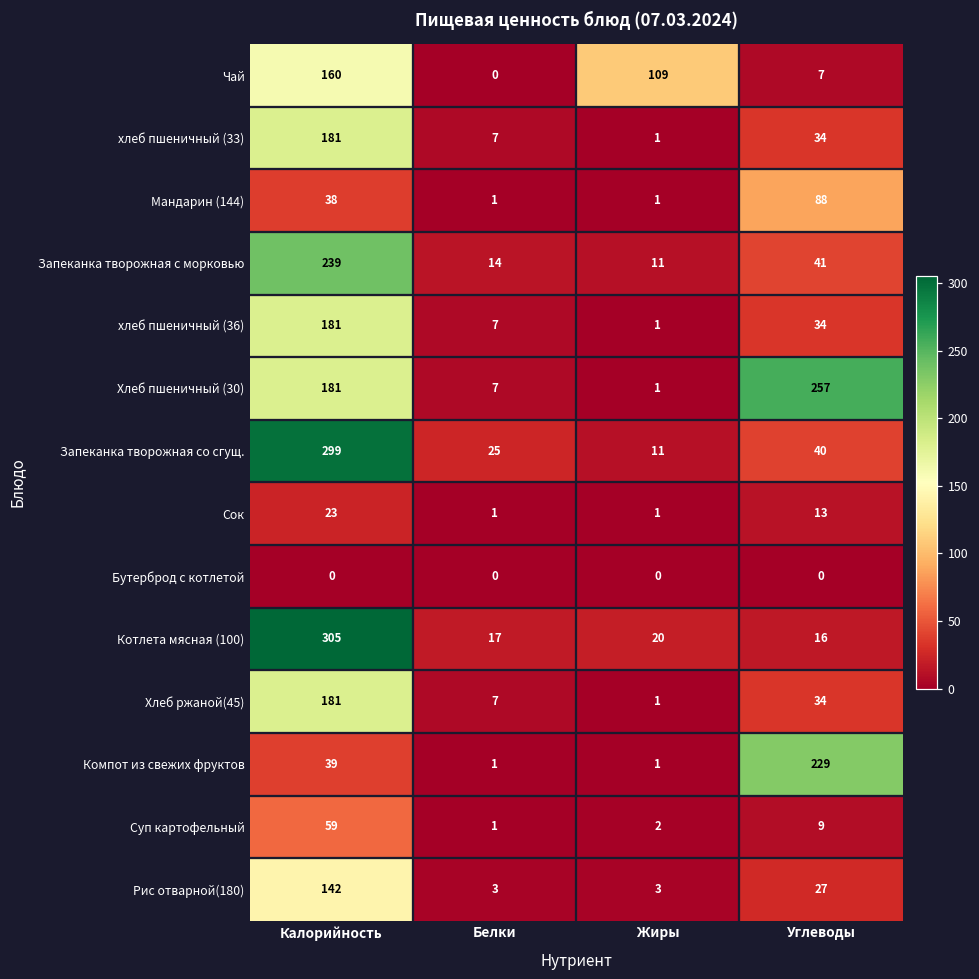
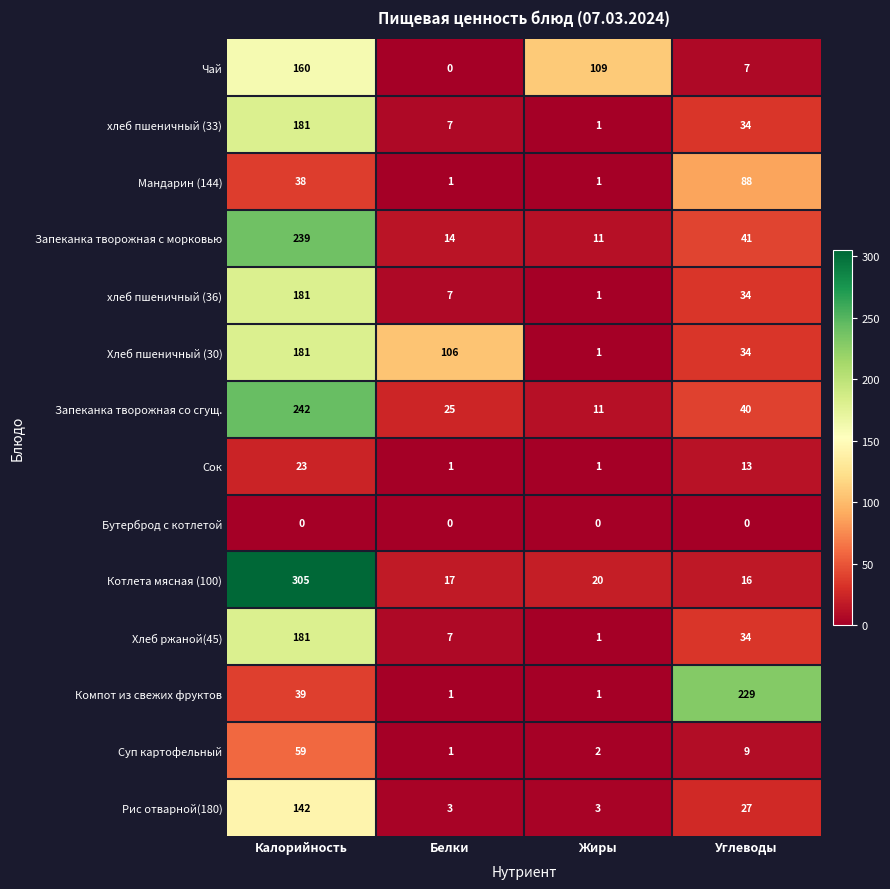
  {
    "Чай": {
      "Калорийность": 160,
      "Белки": 0,
      "Жиры": 109,
      "Углеводы": 7
    },
    "хлеб пшеничный (33)": {
      "Калорийность": 181,
      "Белки": 7,
      "Жиры": 1,
      "Углеводы": 34
    },
    "Мандарин (144)": {
      "Калорийность": 38,
      "Белки": 1,
      "Жиры": 1,
      "Углеводы": 88
    },
    "Запеканка творожная с морковью": {
      "Калорийность": 239,
      "Белки": 14,
      "Жиры": 11,
      "Углеводы": 41
    },
    "хлеб пшеничный (36)": {
      "Калорийность": 181,
      "Белки": 7,
      "Жиры": 1,
      "Углеводы": 34
    },
    "Хлеб пшеничный (30)": {
      "Калорийность": 181,
-     "Белки": 7,
+     "Белки": 106,
      "Жиры": 1,
-     "Углеводы": 257
+     "Углеводы": 34
    },
    "Запеканка творожная со сгущ.": {
-     "Калорийность": 299,
+     "Калорийность": 242,
      "Белки": 25,
      "Жиры": 11,
      "Углеводы": 40
    },
    "Сок": {
      "Калорийность": 23,
      "Белки": 1,
      "Жиры": 1,
      "Углеводы": 13
    },
    "Бутерброд с котлетой": {
      "Калорийность": 0,
      "Белки": 0,
      "Жиры": 0,
      "Углеводы": 0
    },
    "Котлета мясная (100)": {
      "Калорийность": 305,
      "Белки": 17,
      "Жиры": 20,
      "Углеводы": 16
    },
    "Хлеб ржаной(45)": {
      "Калорийность": 181,
      "Белки": 7,
      "Жиры": 1,
      "Углеводы": 34
    },
    "Компот из свежих фруктов": {
      "Калорийность": 39,
      "Белки": 1,
      "Жиры": 1,
      "Углеводы": 229
    },
    "Суп картофельный": {
      "Калорийность": 59,
      "Белки": 1,
      "Жиры": 2,
      "Углеводы": 9
    },
    "Рис отварной(180)": {
      "Калорийность": 142,
      "Белки": 3,
      "Жиры": 3,
      "Углеводы": 27
    }
  }
